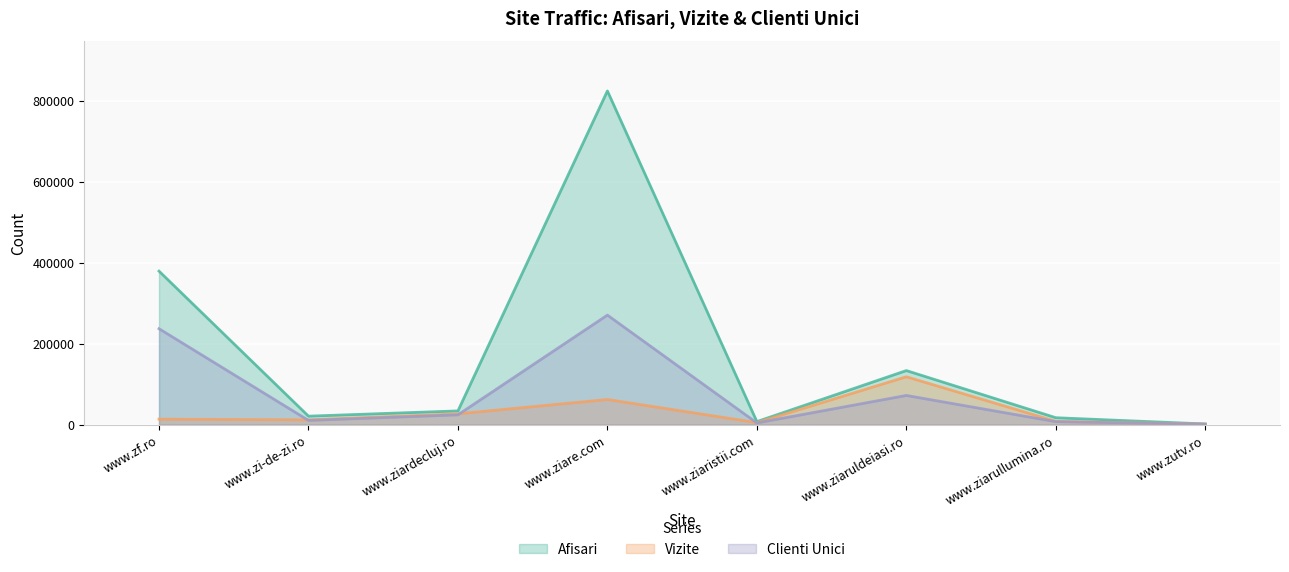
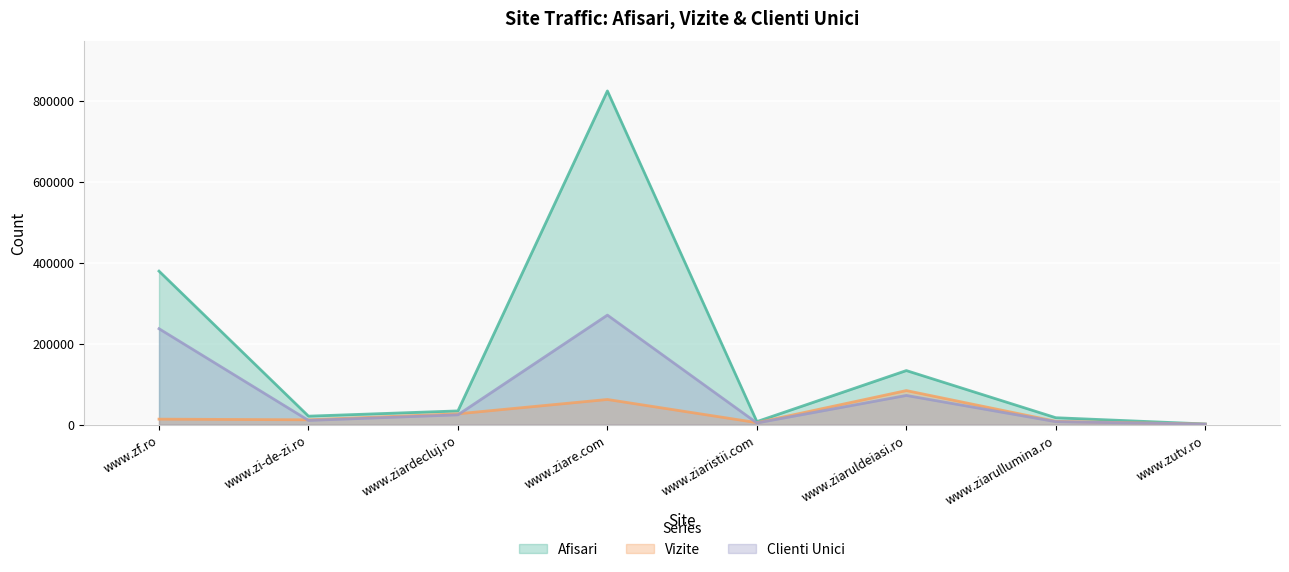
  {
    "Vizite": {
      "www.zf.ro": 10000,
      "www.ziare.com": 60000,
-     "www.ziaruldeiasi.ro": 120000
+     "www.ziaruldeiasi.ro": 80000
    }
  }
